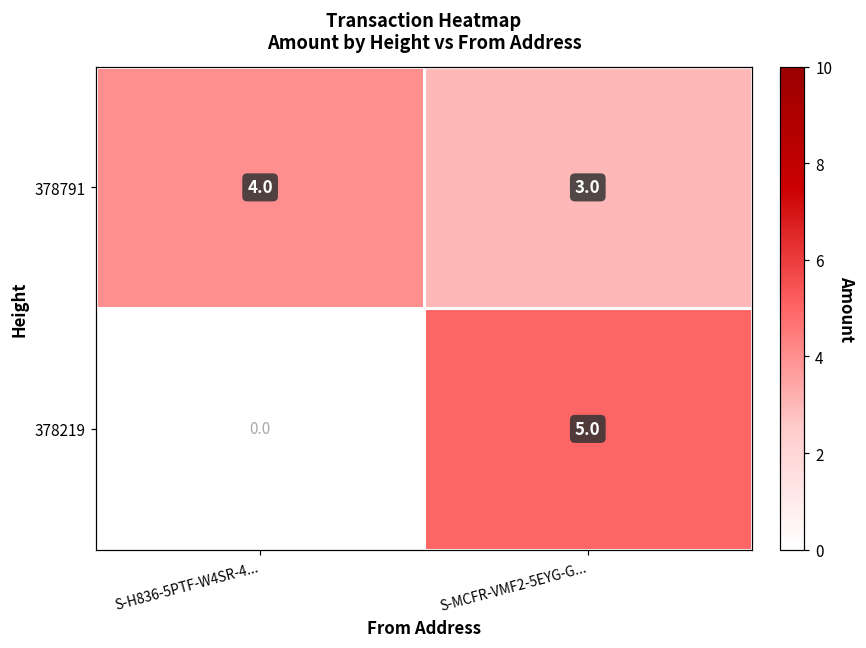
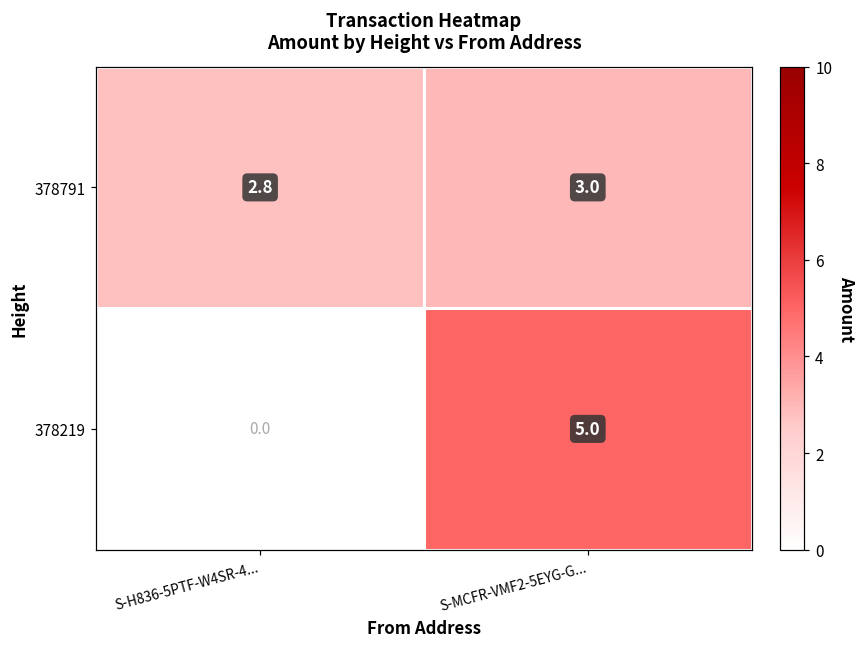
  {
    "378791": {
-     "S-H836-5PTF-W4SR-4...": 4.0
+     "S-H836-5PTF-W4SR-4...": 2.8
    },
    "378219": {
      "S-H836-5PTF-W4SR-4...": 0.0
    }
  }
